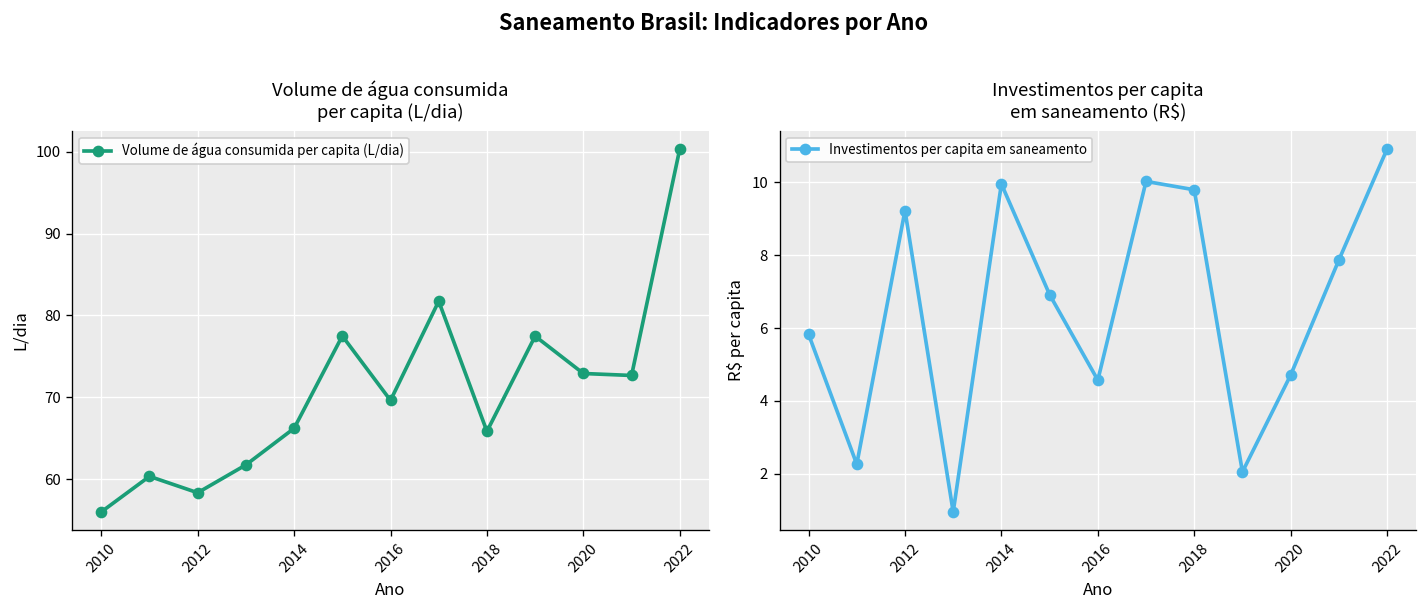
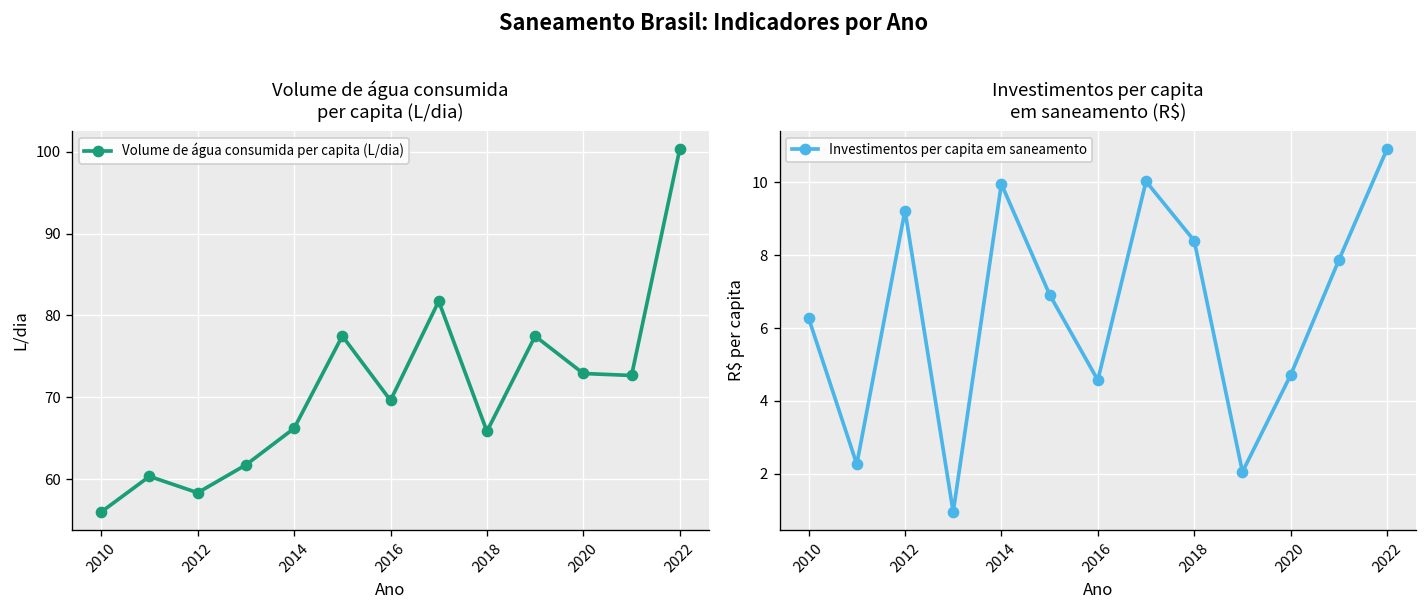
  {
    "Volume de água consumida per capita (L/dia)": {
      "2010": 56,
      "2012": 58,
      "2014": 66,
      "2016": 70,
      "2018": 66,
      "2020": 73,
      "2022": 100
    },
    "Investimentos per capita em saneamento (R$)": {
-     "2010": 5.8,
+     "2010": 6.3,
      "2012": 9.2,
      "2014": 10.0,
      "2016": 4.6,
-     "2018": 9.8,
+     "2018": 8.4,
      "2020": 4.7,
      "2022": 10.9
    }
  }
